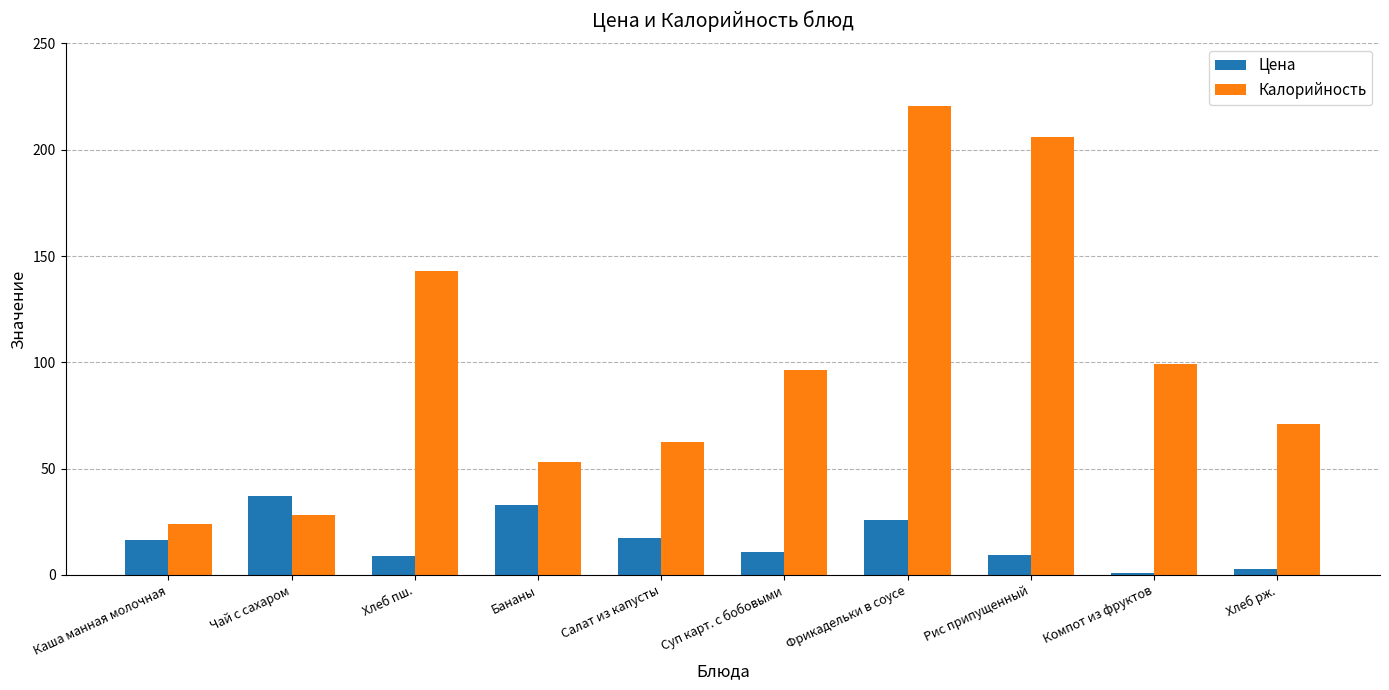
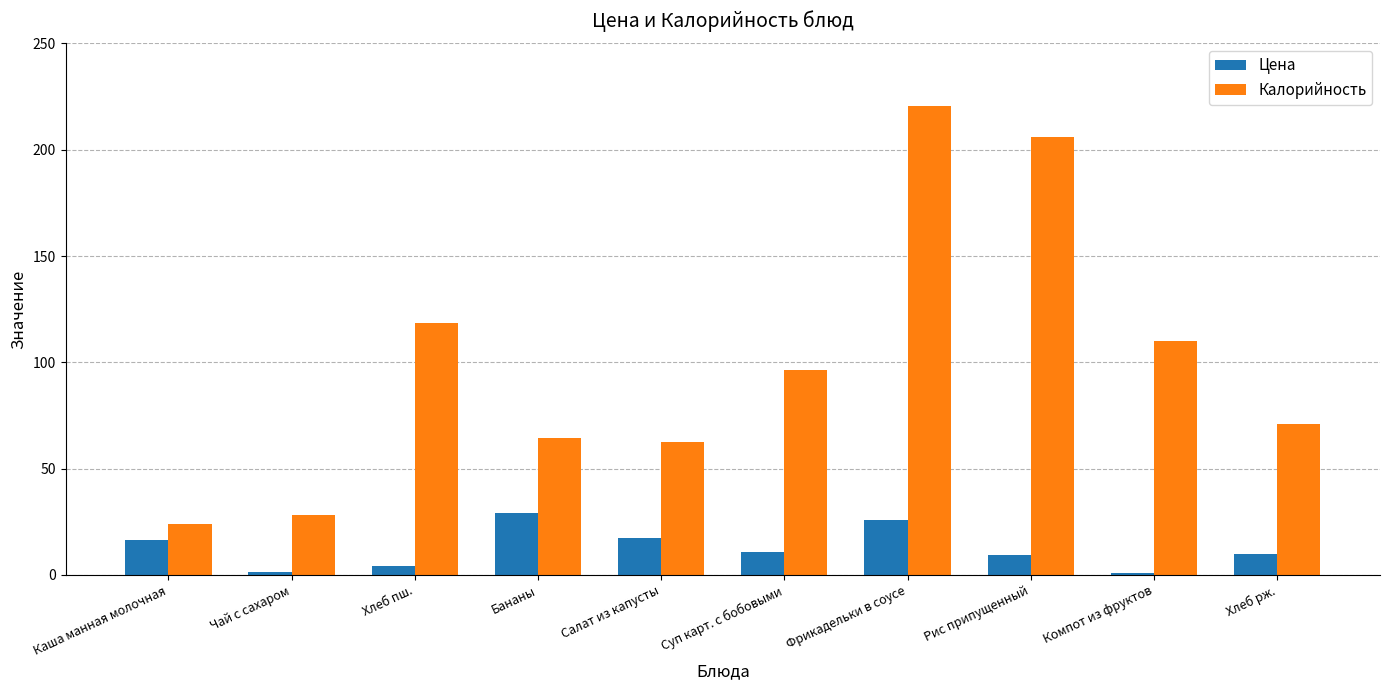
  {
    "Цена": {
      "Каша манная молочная": 16,
-     "Чай с сахаром": 37,
-     "Хлеб пш.": 9,
-     "Бананы": 33,
+     "Чай с сахаром": 1,
+     "Хлеб пш.": 4,
+     "Бананы": 29,
      "Салат из капусты": 17,
      "Суп карт. с бобовыми": 11,
      "Фрикадельки в соусе": 26,
      "Рис припущенный": 9,
-     "Хлеб рж.": 3
+     "Хлеб рж.": 10
    },
    "Калорийность": {
      "Каша манная молочная": 24,
      "Чай с сахаром": 28,
-     "Хлеб пш.": 143,
-     "Бананы": 53,
+     "Хлеб пш.": 118,
+     "Бананы": 64,
      "Салат из капусты": 63,
      "Суп карт. с бобовыми": 96,
      "Фрикадельки в соусе": 221,
      "Рис припущенный": 206,
-     "Компот из фруктов": 99,
+     "Компот из фруктов": 110,
      "Хлеб рж.": 71
    }
  }
